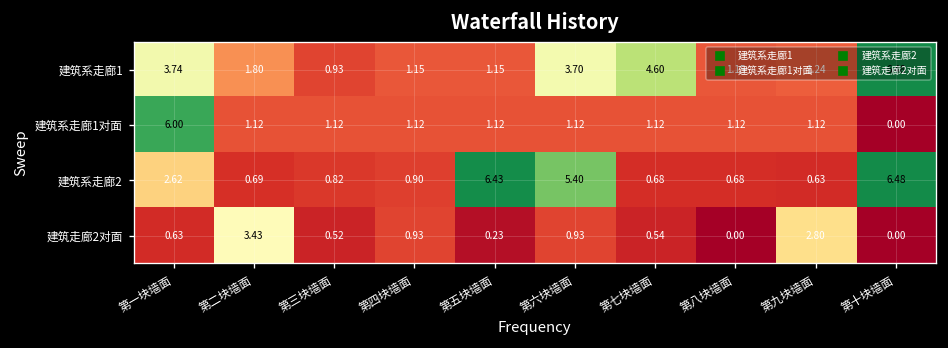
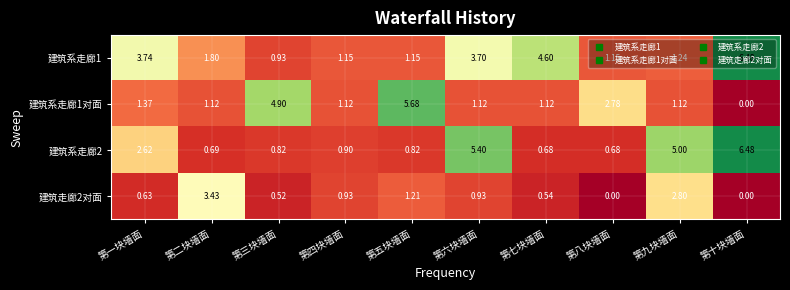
  {
    "建筑系走廊1": {
      "第一块墙面": 3.74,
      "第二块墙面": 1.80,
      "第三块墙面": 0.93,
      "第四块墙面": 1.15,
      "第五块墙面": 1.15,
      "第六块墙面": 3.70,
      "第七块墙面": 4.60
    },
    "建筑系走廊1对面": {
-     "第一块墙面": 6.00,
+     "第一块墙面": 1.37,
      "第二块墙面": 1.12,
-     "第三块墙面": 1.12,
+     "第三块墙面": 4.90,
      "第四块墙面": 1.12,
-     "第五块墙面": 1.12,
+     "第五块墙面": 5.68,
      "第六块墙面": 1.12,
      "第七块墙面": 1.12,
-     "第八块墙面": 1.12,
+     "第八块墙面": 2.78,
      "第九块墙面": 1.12,
      "第十块墙面": 0.00
    },
    "建筑系走廊2": {
      "第一块墙面": 2.62,
      "第二块墙面": 0.69,
      "第三块墙面": 0.82,
      "第四块墙面": 0.90,
-     "第五块墙面": 6.43,
+     "第五块墙面": 0.82,
      "第六块墙面": 5.40,
      "第七块墙面": 0.68,
      "第八块墙面": 0.68,
-     "第九块墙面": 0.63,
+     "第九块墙面": 5.00,
      "第十块墙面": 6.48
    },
    "建筑走廊2对面": {
      "第一块墙面": 0.63,
      "第二块墙面": 3.43,
      "第三块墙面": 0.52,
      "第四块墙面": 0.93,
-     "第五块墙面": 0.23,
+     "第五块墙面": 1.21,
      "第六块墙面": 0.93,
      "第七块墙面": 0.54,
      "第八块墙面": 0.00,
      "第九块墙面": 2.80,
      "第十块墙面": 0.00
    }
  }
